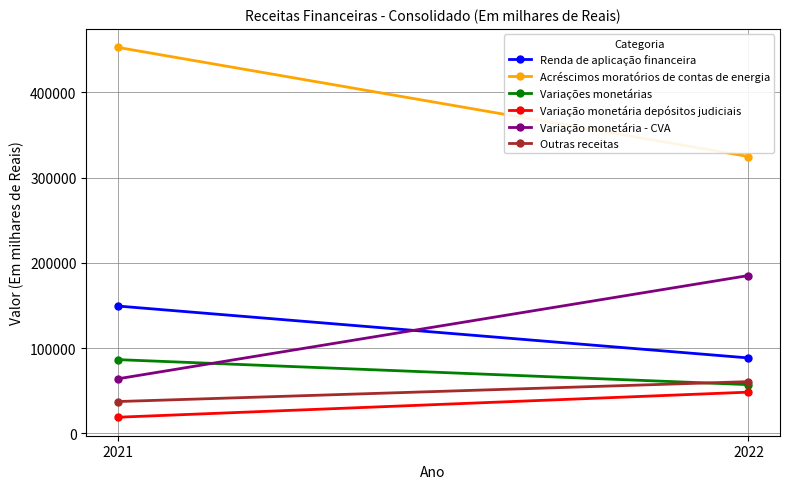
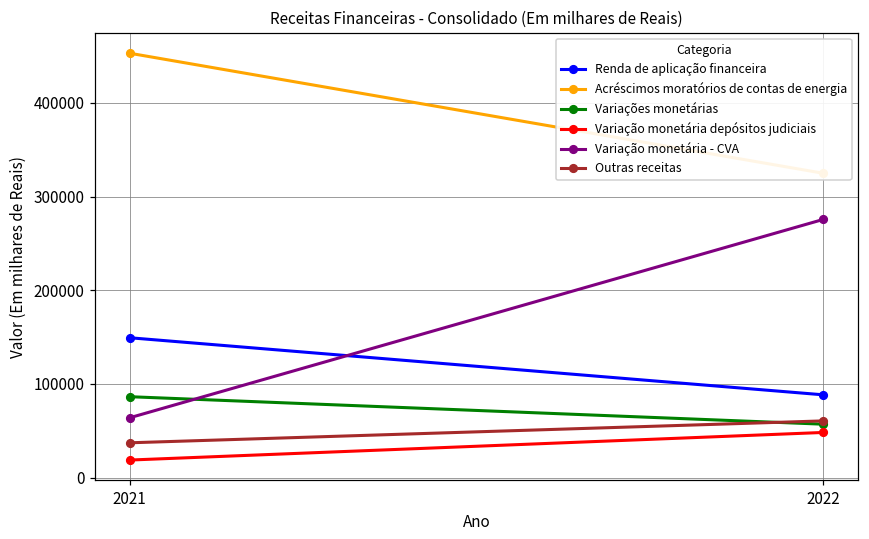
  {
    "Renda de aplicação financeira": {
      "2021": 150000,
      "2022": 90000
    },
    "Acréscimos moratórios de contas de energia": {
      "2021": 450000,
      "2022": 320000
    },
    "Variações monetárias": {
      "2021": 90000,
      "2022": 60000
    },
    "Variação monetária depósitos judiciais": {
      "2021": 20000,
      "2022": 50000
    },
    "Variação monetária - CVA": {
      "2021": 60000,
-     "2022": 190000
+     "2022": 280000
    },
    "Outras receitas": {
      "2021": 40000,
      "2022": 60000
    }
  }
